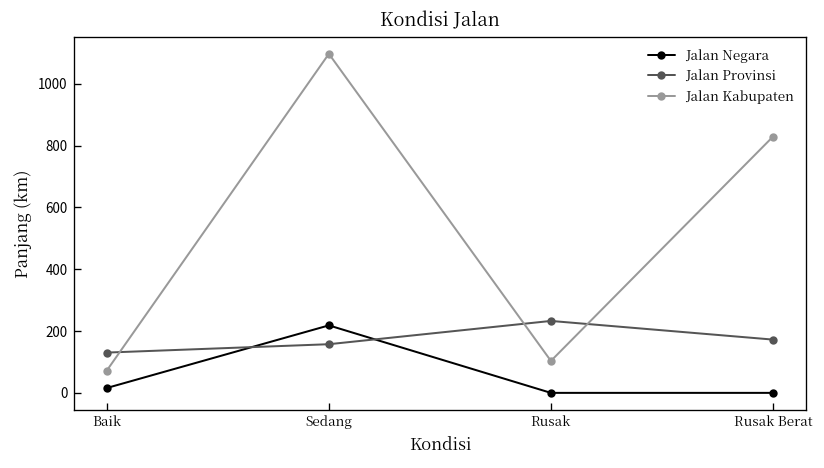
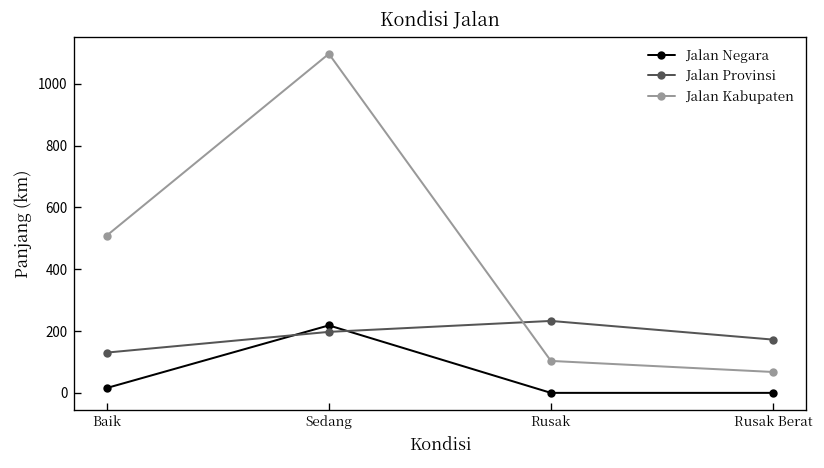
  {
    "Jalan Negara": {
      "Baik": 20,
      "Sedang": 220,
      "Rusak": 0,
      "Rusak Berat": 0
    },
    "Jalan Provinsi": {
      "Baik": 130,
-     "Sedang": 160,
+     "Sedang": 200,
      "Rusak": 230,
      "Rusak Berat": 170
    },
    "Jalan Kabupaten": {
-     "Baik": 70,
+     "Baik": 510,
      "Sedang": 1100,
      "Rusak": 100,
-     "Rusak Berat": 830
+     "Rusak Berat": 70
    }
  }
